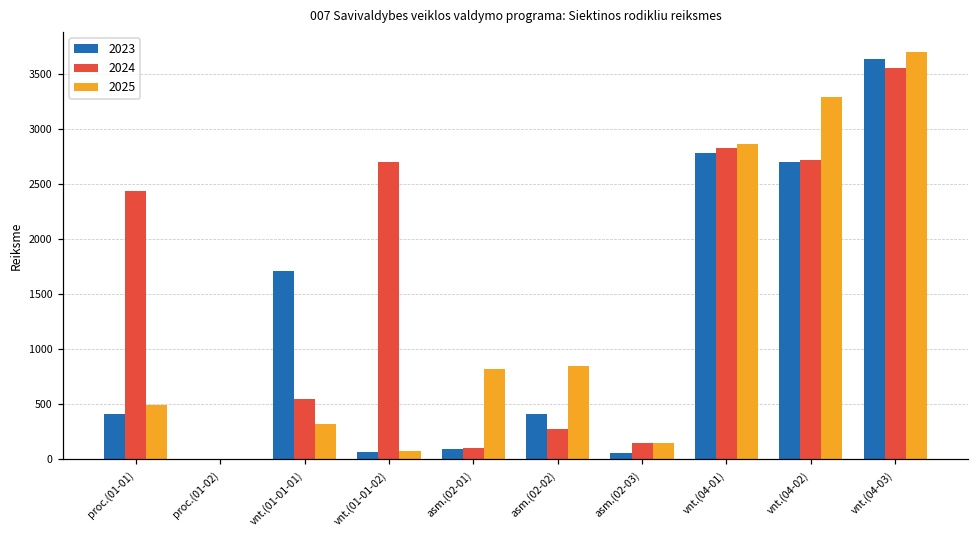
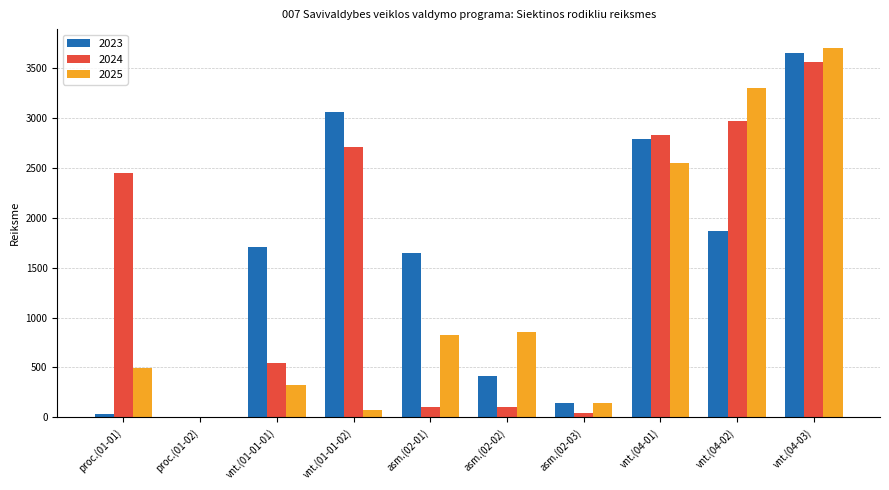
  {
    "2023": {
-     "proc.(01-01)": 400,
+     "proc.(01-01)": 0,
      "vnt.(01-01-01)": 1700,
-     "vnt.(01-01-02)": 100,
-     "asm.(02-01)": 100,
+     "vnt.(01-01-02)": 3100,
+     "asm.(02-01)": 1600,
      "asm.(02-02)": 400,
-     "asm.(02-03)": 60,
+     "asm.(02-03)": 140,
      "vnt.(04-01)": 2800,
-     "vnt.(04-02)": 2700,
+     "vnt.(04-02)": 1900,
      "vnt.(04-03)": 3600
    },
    "2024": {
      "proc.(01-01)": 2400,
      "vnt.(01-01-01)": 500,
      "vnt.(01-01-02)": 2700,
      "asm.(02-01)": 100,
-     "asm.(02-02)": 300,
-     "asm.(02-03)": 100,
+     "asm.(02-02)": 100,
+     "asm.(02-03)": 0,
      "vnt.(04-01)": 2800,
-     "vnt.(04-02)": 2700,
+     "vnt.(04-02)": 3000,
      "vnt.(04-03)": 3600
    },
    "2025": {
      "proc.(01-01)": 500,
      "vnt.(01-01-01)": 300,
      "vnt.(01-01-02)": 100,
      "asm.(02-01)": 800,
      "asm.(02-02)": 900,
      "asm.(02-03)": 100,
-     "vnt.(04-01)": 2900,
+     "vnt.(04-01)": 2500,
      "vnt.(04-02)": 3300,
      "vnt.(04-03)": 3700
    }
  }
